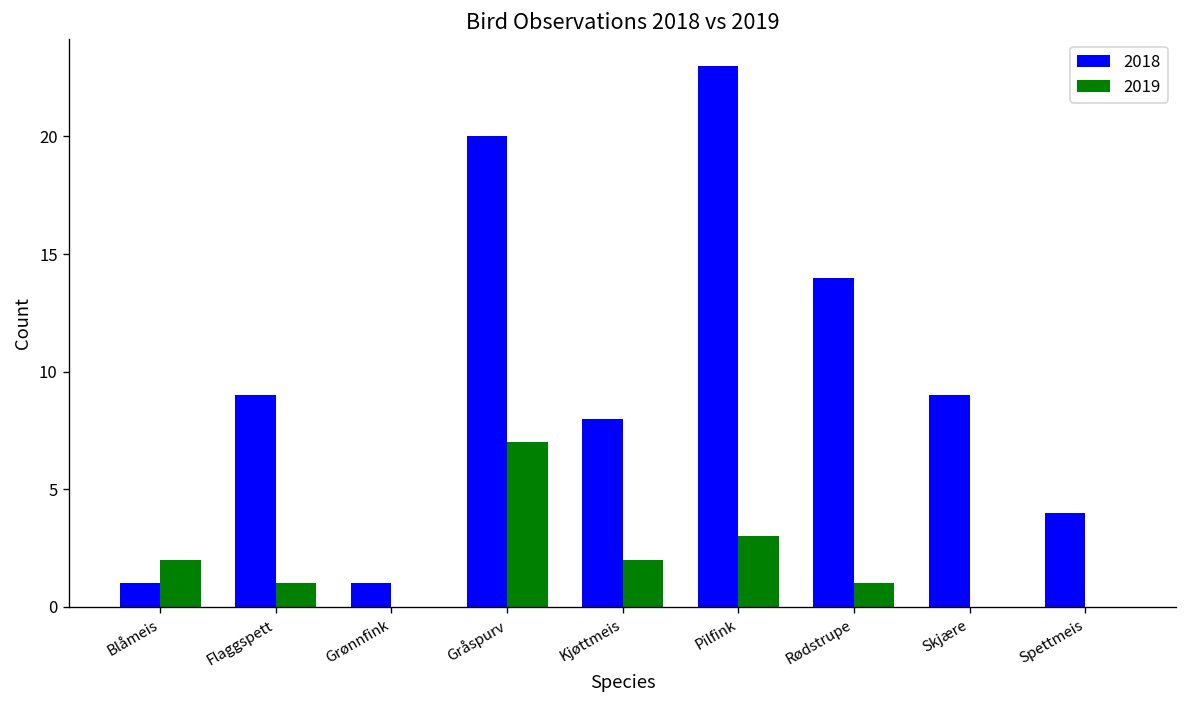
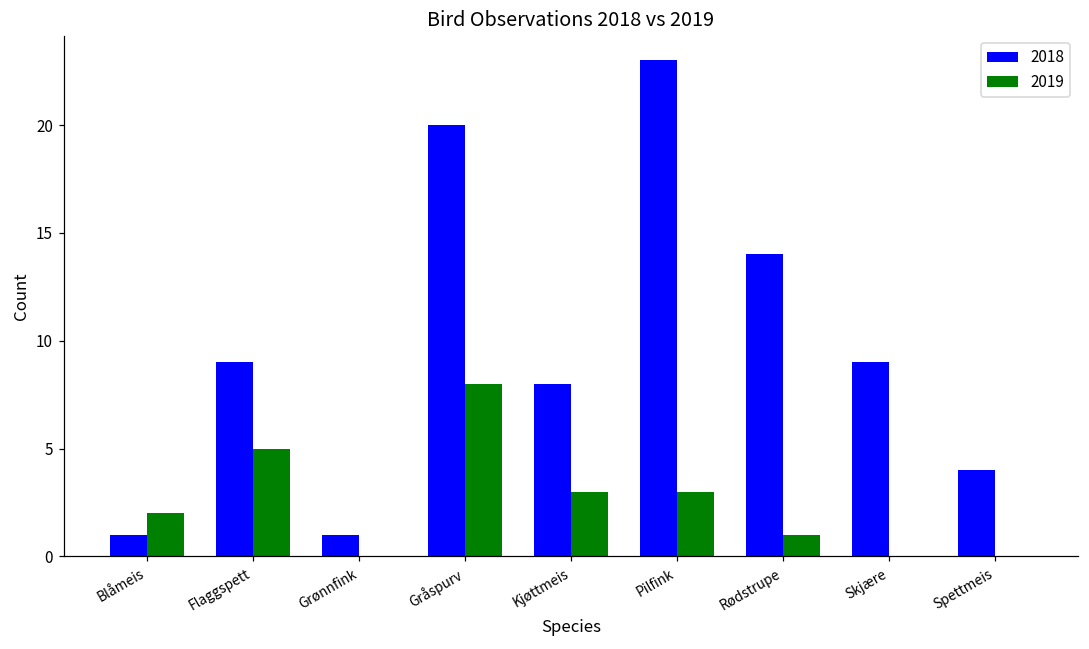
  {
    "2018": {
      "Blåmeis": 1,
      "Flaggspett": 9,
      "Grønnfink": 1,
      "Gråspurv": 20,
      "Kjøttmeis": 8,
      "Pilfink": 23,
      "Rødstrupe": 14,
      "Skjære": 9,
      "Spettmeis": 4
    },
    "2019": {
      "Blåmeis": 2,
-     "Flaggspett": 1,
+     "Flaggspett": 5,
      "Grønnfink": 0,
-     "Gråspurv": 7,
-     "Kjøttmeis": 2,
+     "Gråspurv": 8,
+     "Kjøttmeis": 3,
      "Pilfink": 3,
      "Rødstrupe": 1,
      "Skjære": 0,
      "Spettmeis": 0
    }
  }
